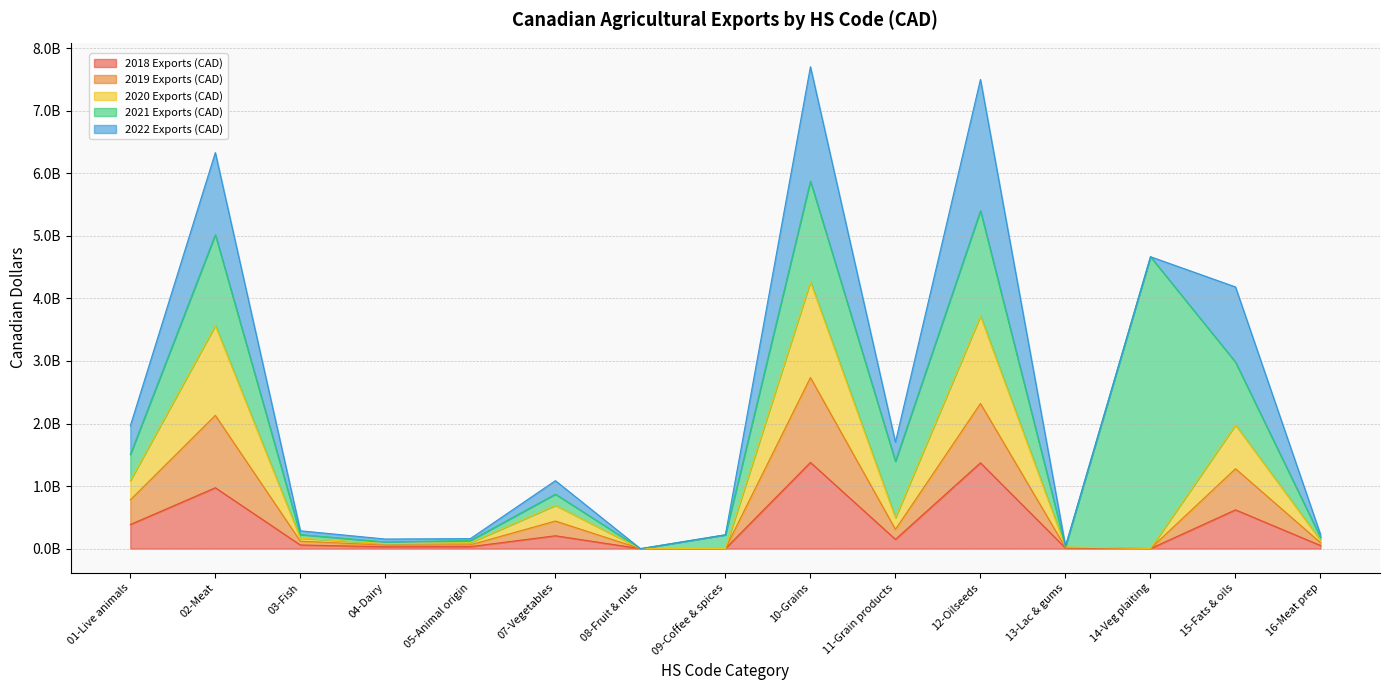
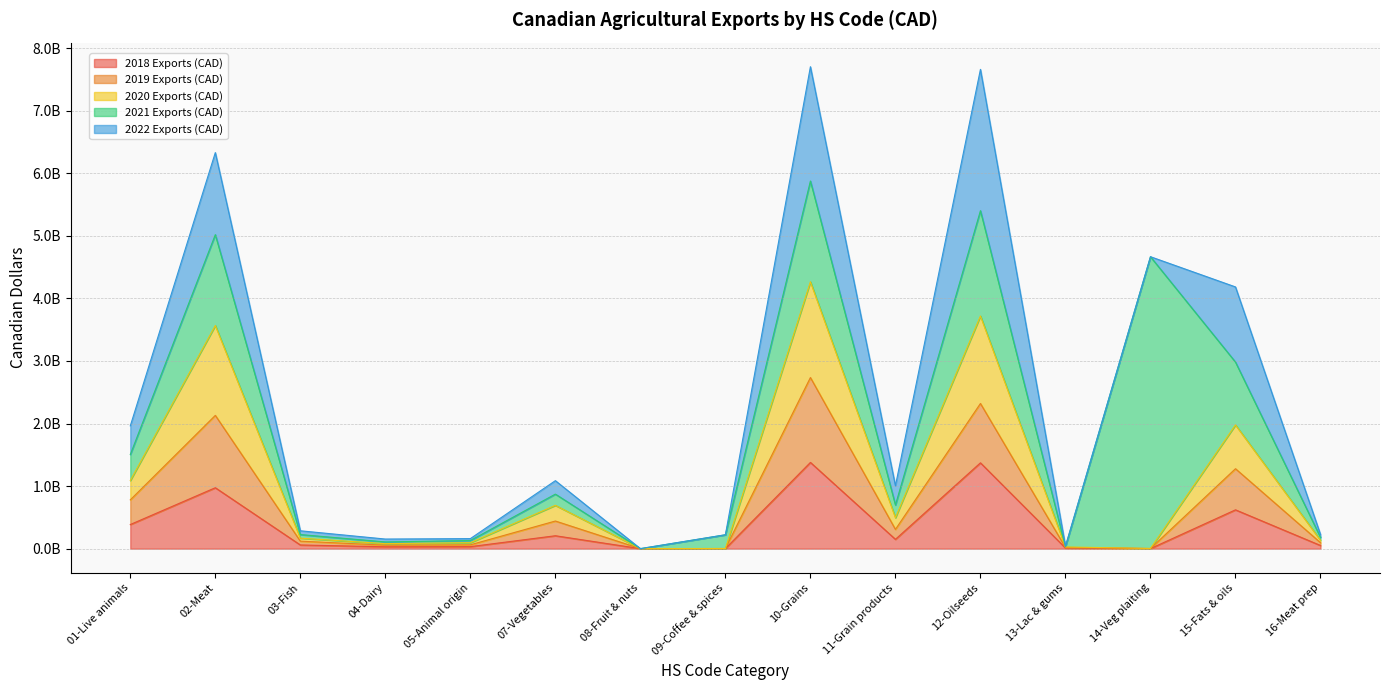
  {
    "2020 Exports (CAD)": {
      "01-Live animals": 300000000,
      "02-Meat": 1400000000,
      "03-Fish": 0,
      "07-Vegetables": 300000000,
      "10-Grains": 1500000000,
      "11-Grain products": 200000000,
      "12-Oilseeds": 1400000000,
      "15-Fats & oils": 700000000
    },
    "2021 Exports (CAD)": {
      "01-Live animals": 400000000,
      "02-Meat": 1500000000,
      "03-Fish": 100000000,
      "07-Vegetables": 200000000,
      "10-Grains": 1600000000,
-     "11-Grain products": 900000000,
+     "11-Grain products": 200000000,
      "12-Oilseeds": 1700000000,
      "15-Fats & oils": 1000000000,
      "16-Meat prep": 0
    },
    "2022 Exports (CAD)": {
      "01-Live animals": 500000000,
      "02-Meat": 1300000000,
      "03-Fish": 100000000,
      "04-Dairy": 0,
      "07-Vegetables": 200000000,
      "10-Grains": 1800000000,
      "11-Grain products": 300000000,
-     "12-Oilseeds": 2100000000,
+     "12-Oilseeds": 2300000000,
      "15-Fats & oils": 1200000000,
      "16-Meat prep": 0
    }
  }
